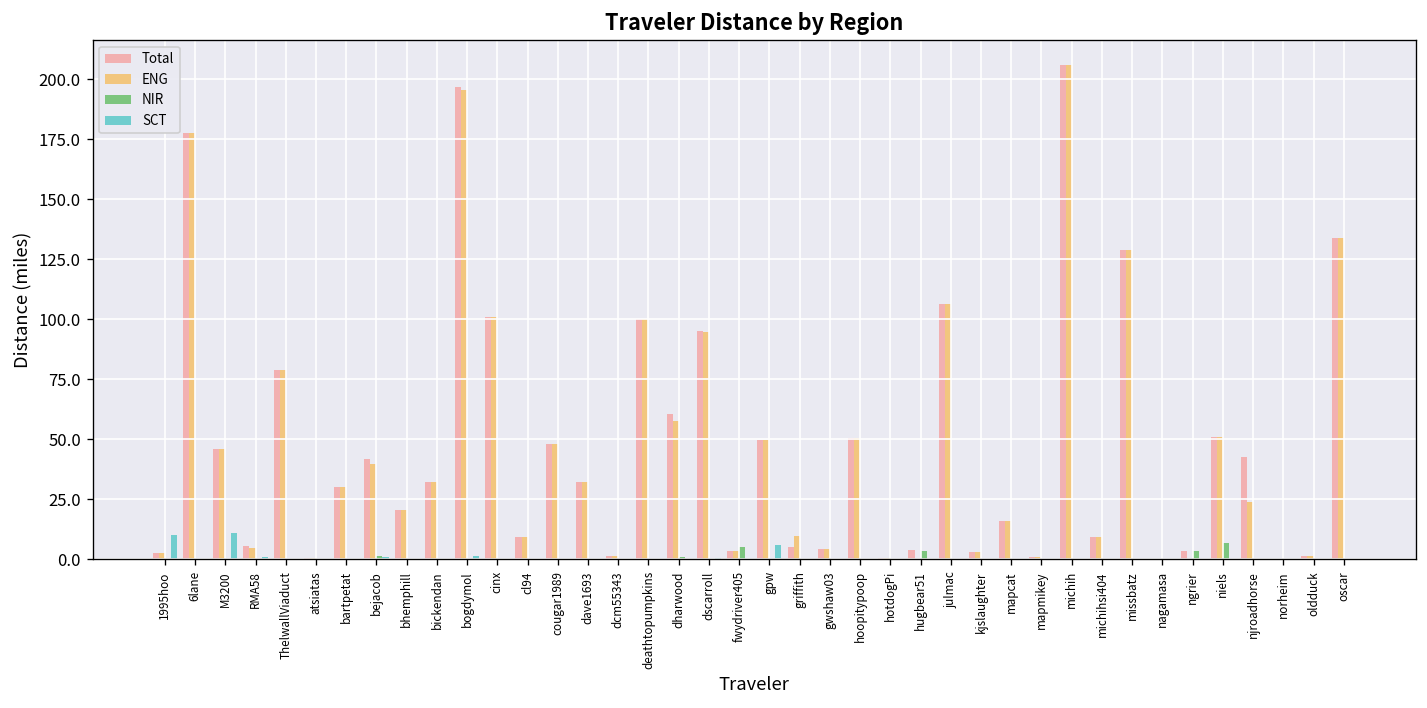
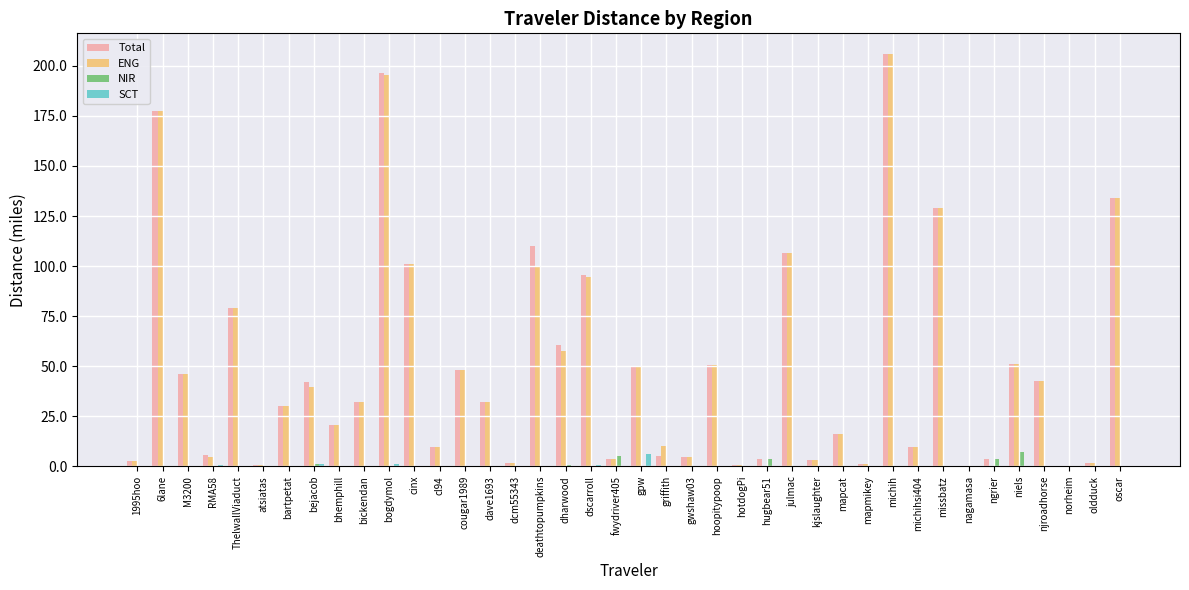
  {
    "Total": {
      "1995hoo": 3,
      "6lane": 178,
      "M3200": 46,
      "RMA58": 6,
      "ThelwallViaduct": 79,
      "bartpetat": 30,
      "bejacob": 42,
      "bhemphill": 21,
      "bickendan": 32,
      "bogdymol": 197,
      "cinx": 101,
      "cl94": 9,
      "cougar1989": 48,
      "dave1693": 32,
      "dcm55343": 1,
-     "deathtopumpkins": 100,
+     "deathtopumpkins": 110,
      "dharwood": 61,
      "dscarroll": 95,
      "fwydriver405": 3,
      "gpw": 50,
      "griffith": 5,
      "gwshaw03": 4,
      "hoopitypoop": 50,
      "hugbear51": 4,
      "julmac": 107,
      "kjslaughter": 3,
      "mapcat": 16,
      "michih": 206,
      "michihsi404": 10,
      "missbatz": 129,
      "ngrier": 4,
      "niels": 51,
      "njroadhorse": 43,
      "oldduck": 2,
      "oscar": 134
    },
    "ENG": {
      "1995hoo": 3,
      "6lane": 178,
      "M3200": 46,
      "RMA58": 5,
      "ThelwallViaduct": 79,
      "bartpetat": 30,
      "bejacob": 40,
      "bhemphill": 21,
      "bickendan": 32,
      "bogdymol": 195,
      "cinx": 101,
      "cl94": 9,
      "cougar1989": 48,
      "dave1693": 32,
      "dcm55343": 1,
      "deathtopumpkins": 100,
      "dharwood": 58,
      "dscarroll": 95,
      "fwydriver405": 3,
      "gpw": 50,
      "griffith": 10,
      "gwshaw03": 4,
      "hoopitypoop": 50,
      "hugbear51": 0,
      "julmac": 107,
      "kjslaughter": 3,
      "mapcat": 16,
      "michih": 206,
      "michihsi404": 10,
      "missbatz": 129,
      "ngrier": 0,
      "niels": 51,
-     "njroadhorse": 24,
+     "njroadhorse": 43,
      "norheim": 0,
      "oldduck": 2,
      "oscar": 134
    },
    "NIR": {
      "1995hoo": 0,
      "6lane": 0,
      "M3200": 0,
      "RMA58": 0,
      "ThelwallViaduct": 0,
      "atsiatas": 0,
      "bartpetat": 0,
      "bhemphill": 0,
      "bickendan": 0,
      "bogdymol": 0,
      "cinx": 0,
      "cl94": 0,
      "cougar1989": 0,
      "dave1693": 0,
      "dcm55343": 0,
      "deathtopumpkins": 0,
      "dscarroll": 0,
      "fwydriver405": 5,
      "gpw": 0,
      "griffith": 0,
      "gwshaw03": 0,
      "hoopitypoop": 0,
      "hotdogPi": 0,
      "hugbear51": 4,
      "julmac": 0,
      "kjslaughter": 0,
      "mapcat": 0,
      "mapmikey": 0,
      "michih": 0,
      "michihsi404": 0,
      "missbatz": 0,
      "nagamasa": 0,
      "ngrier": 4,
      "niels": 7,
      "njroadhorse": 0,
      "norheim": 0,
      "oldduck": 0,
      "oscar": 0
    },
    "SCT": {
-     "1995hoo": 10,
+     "1995hoo": 0,
      "6lane": 0,
-     "M3200": 11,
+     "M3200": 0,
      "ThelwallViaduct": 0,
      "atsiatas": 0,
      "bartpetat": 0,
      "bhemphill": 0,
      "bickendan": 0,
      "bogdymol": 1,
      "cinx": 0,
      "cl94": 0,
      "cougar1989": 0,
      "dave1693": 0,
      "dcm55343": 0,
      "deathtopumpkins": 0,
      "dharwood": 0,
      "fwydriver405": 0,
      "gpw": 6,
      "griffith": 0,
      "gwshaw03": 0,
      "hoopitypoop": 0,
      "hotdogPi": 0,
      "julmac": 0,
      "kjslaughter": 0,
      "mapcat": 0,
      "mapmikey": 0,
      "michih": 0,
      "michihsi404": 0,
      "missbatz": 0,
      "nagamasa": 0,
      "ngrier": 0,
      "niels": 0,
      "njroadhorse": 0,
      "norheim": 0,
      "oldduck": 0,
      "oscar": 0
    }
  }
